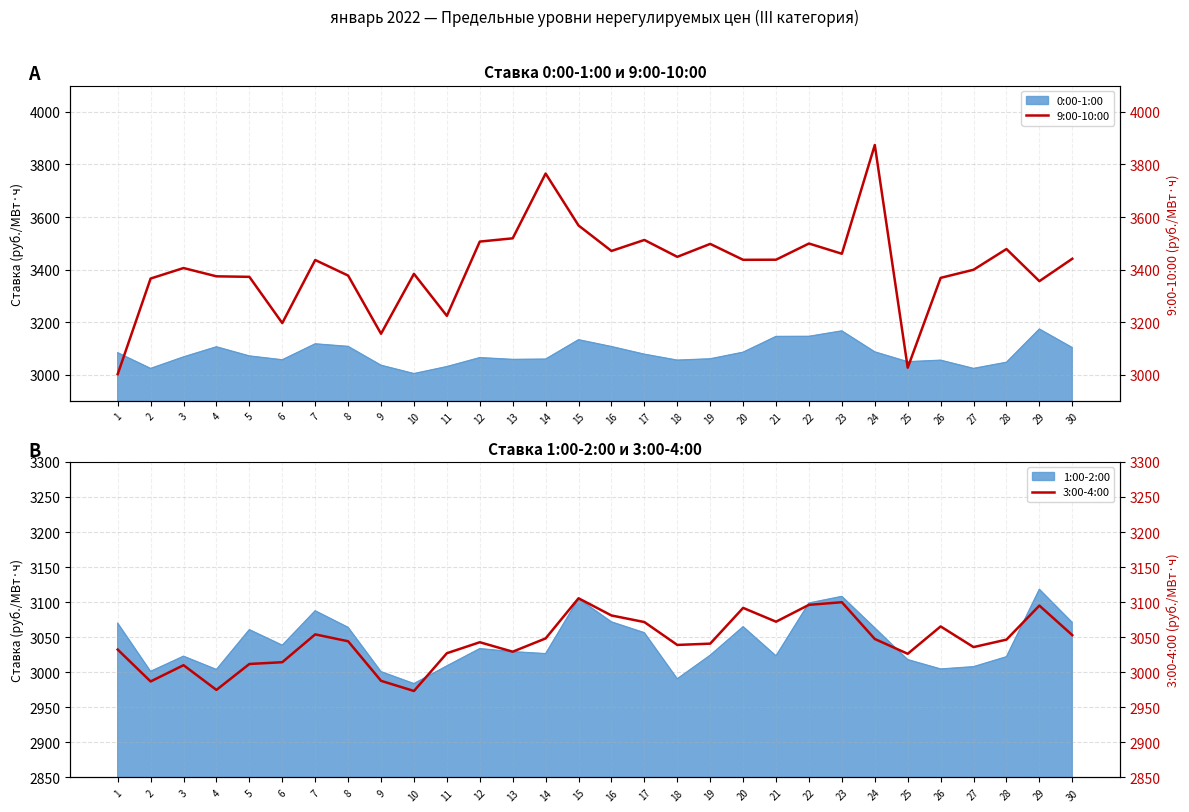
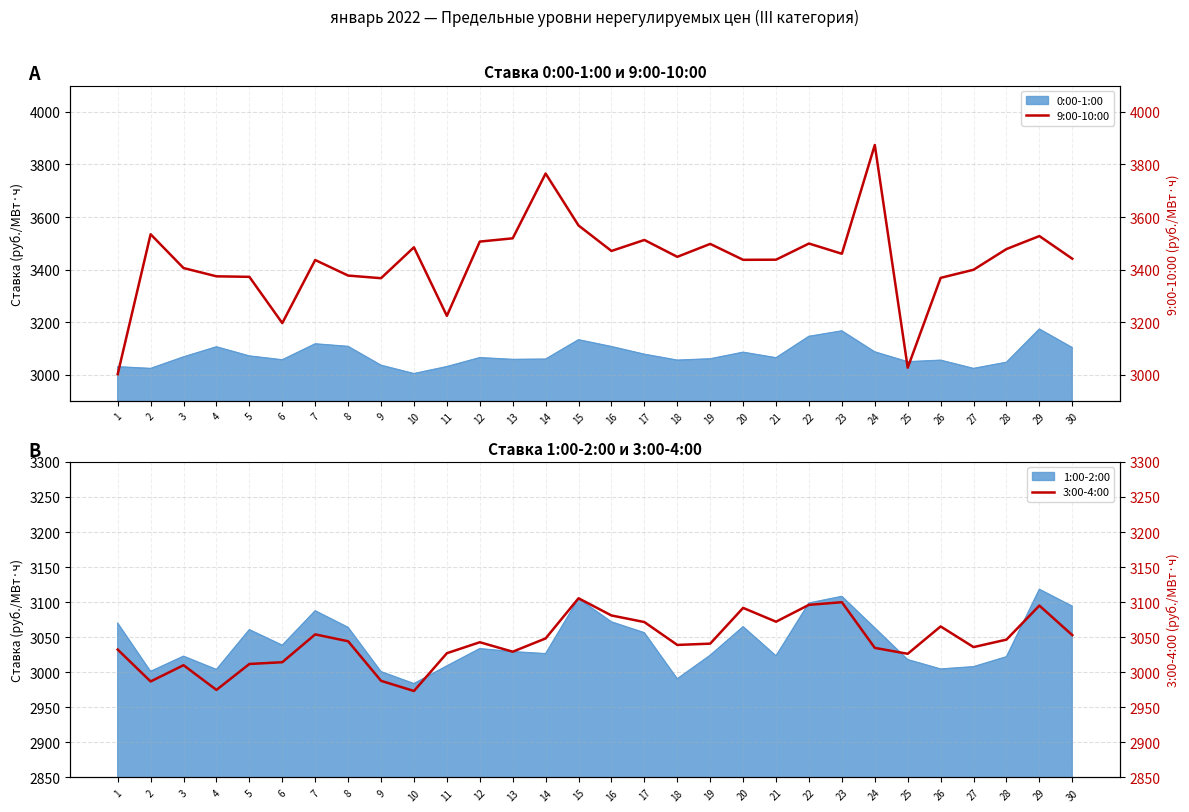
  {
    "Ставка 0:00-1:00 и 9:00-10:00": {
      "0:00-1:00": {
-       "1": 3080,
+       "1": 3030,
        "2": 3020,
        "3": 3070,
        "4": 3110,
        "5": 3070,
        "6": 3060,
        "7": 3120,
        "8": 3110,
        "9": 3040,
        "10": 3000,
        "11": 3030,
        "12": 3070,
        "13": 3060,
        "14": 3060,
        "15": 3130,
        "16": 3110,
        "17": 3080,
        "18": 3060,
        "19": 3060,
        "20": 3090,
-       "21": 3150,
+       "21": 3060,
        "22": 3150,
        "23": 3170,
        "24": 3090,
        "25": 3050,
        "26": 3060,
        "27": 3020,
        "28": 3050,
        "29": 3170,
        "30": 3100
      },
      "9:00-10:00": {
        "1": 3000,
-       "2": 3370,
+       "2": 3530,
        "3": 3410,
        "4": 3370,
        "5": 3370,
        "6": 3200,
        "7": 3440,
        "8": 3380,
-       "9": 3160,
-       "10": 3380,
+       "9": 3370,
+       "10": 3480,
        "11": 3220,
        "12": 3510,
        "13": 3520,
        "14": 3770,
        "15": 3570,
        "16": 3470,
        "17": 3510,
        "18": 3450,
        "19": 3500,
        "20": 3440,
        "21": 3440,
        "22": 3500,
        "23": 3460,
        "24": 3870,
        "25": 3030,
        "26": 3370,
        "27": 3400,
        "28": 3480,
-       "29": 3360,
+       "29": 3530,
        "30": 3440
      }
    },
    "Ставка 1:00-2:00 и 3:00-4:00": {
      "1:00-2:00": {
        "1": 3070,
        "2": 3000,
        "3": 3020,
        "4": 3000,
        "5": 3060,
        "6": 3040,
        "7": 3090,
        "8": 3060,
        "9": 3000,
        "10": 2980,
        "11": 3010,
        "12": 3030,
        "13": 3030,
        "14": 3030,
        "15": 3110,
        "16": 3070,
        "17": 3060,
        "18": 2990,
        "19": 3020,
        "20": 3060,
        "21": 3020,
        "22": 3100,
        "23": 3110,
        "24": 3060,
        "25": 3020,
        "26": 3000,
        "27": 3010,
        "28": 3020,
        "29": 3120,
-       "30": 3070
+       "30": 3090
      },
      "3:00-4:00": {
        "1": 3030,
        "2": 2990,
        "3": 3010,
        "4": 2970,
        "5": 3010,
        "6": 3010,
        "7": 3050,
        "8": 3040,
        "9": 2990,
        "10": 2970,
        "11": 3030,
        "12": 3040,
        "13": 3030,
        "14": 3050,
        "15": 3110,
        "16": 3080,
        "17": 3070,
        "18": 3040,
        "19": 3040,
        "20": 3090,
        "21": 3070,
        "22": 3100,
        "23": 3100,
-       "24": 3050,
+       "24": 3030,
        "25": 3030,
        "26": 3070,
        "27": 3040,
        "28": 3050,
        "29": 3100,
        "30": 3050
      }
    }
  }
